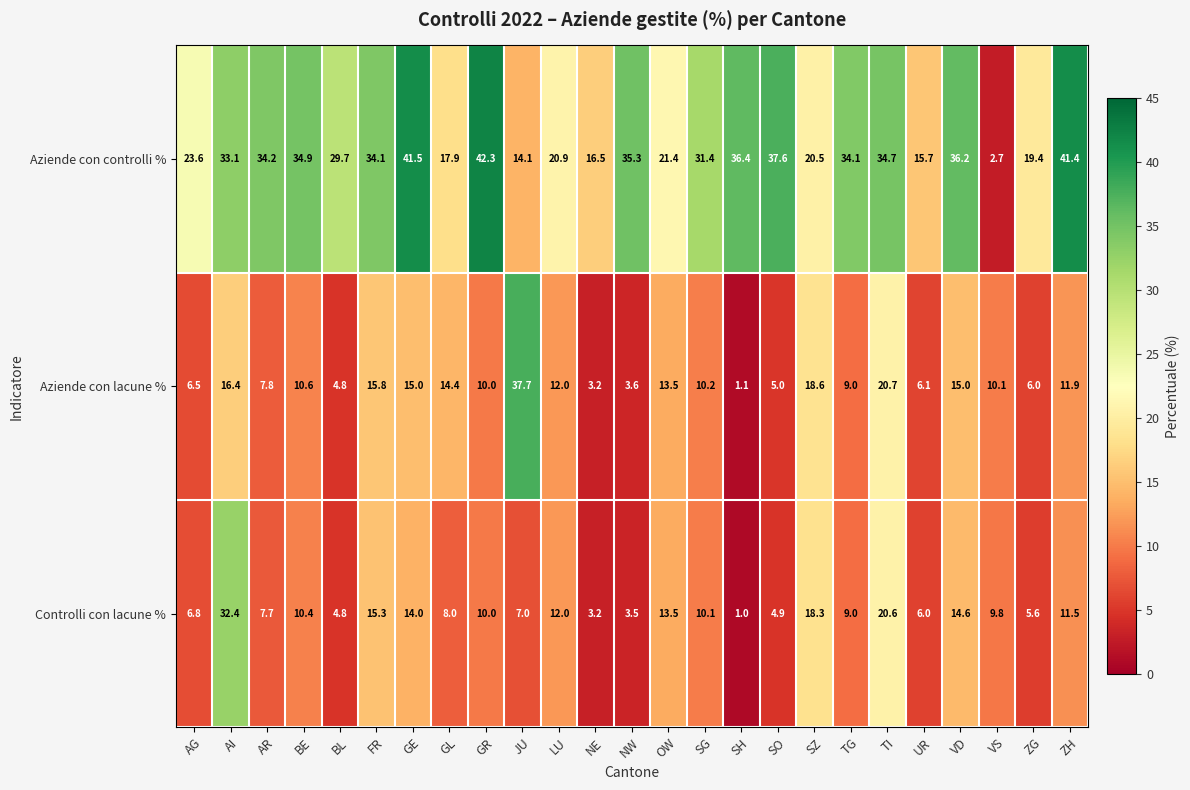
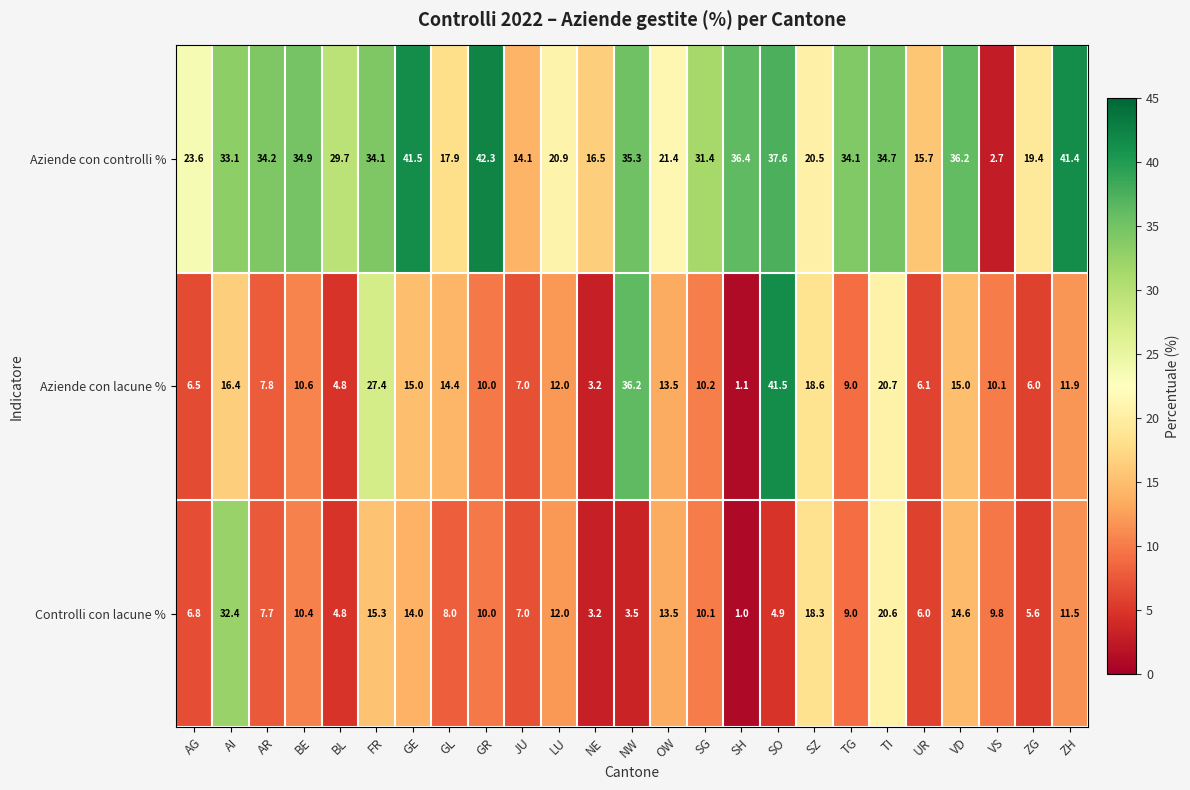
  {
    "Aziende con controlli %": {
      "AG": 23.6,
      "AI": 33.1,
      "AR": 34.2,
      "BE": 34.9,
      "BL": 29.7,
      "FR": 34.1,
      "GE": 41.5,
      "GL": 17.9,
      "GR": 42.3,
      "JU": 14.1,
      "LU": 20.9,
      "NE": 16.5,
      "NW": 35.3,
      "OW": 21.4,
      "SG": 31.4,
      "SH": 36.4,
      "SO": 37.6,
      "SZ": 20.5,
      "TG": 34.1,
      "TI": 34.7,
      "UR": 15.7,
      "VD": 36.2,
      "VS": 2.7,
      "ZG": 19.4,
      "ZH": 41.4
    },
    "Aziende con lacune %": {
      "AG": 6.5,
      "AI": 16.4,
      "AR": 7.8,
      "BE": 10.6,
      "BL": 4.8,
-     "FR": 15.8,
+     "FR": 27.4,
      "GE": 15.0,
      "GL": 14.4,
      "GR": 10.0,
-     "JU": 37.7,
+     "JU": 7.0,
      "LU": 12.0,
      "NE": 3.2,
-     "NW": 3.6,
+     "NW": 36.2,
      "OW": 13.5,
      "SG": 10.2,
      "SH": 1.1,
-     "SO": 5.0,
+     "SO": 41.5,
      "SZ": 18.6,
      "TG": 9.0,
      "TI": 20.7,
      "UR": 6.1,
      "VD": 15.0,
      "VS": 10.1,
      "ZG": 6.0,
      "ZH": 11.9
    },
    "Controlli con lacune %": {
      "AG": 6.8,
      "AI": 32.4,
      "AR": 7.7,
      "BE": 10.4,
      "BL": 4.8,
      "FR": 15.3,
      "GE": 14.0,
      "GL": 8.0,
      "GR": 10.0,
      "JU": 7.0,
      "LU": 12.0,
      "NE": 3.2,
      "NW": 3.5,
      "OW": 13.5,
      "SG": 10.1,
      "SH": 1.0,
      "SO": 4.9,
      "SZ": 18.3,
      "TG": 9.0,
      "TI": 20.6,
      "UR": 6.0,
      "VD": 14.6,
      "VS": 9.8,
      "ZG": 5.6,
      "ZH": 11.5
    }
  }
